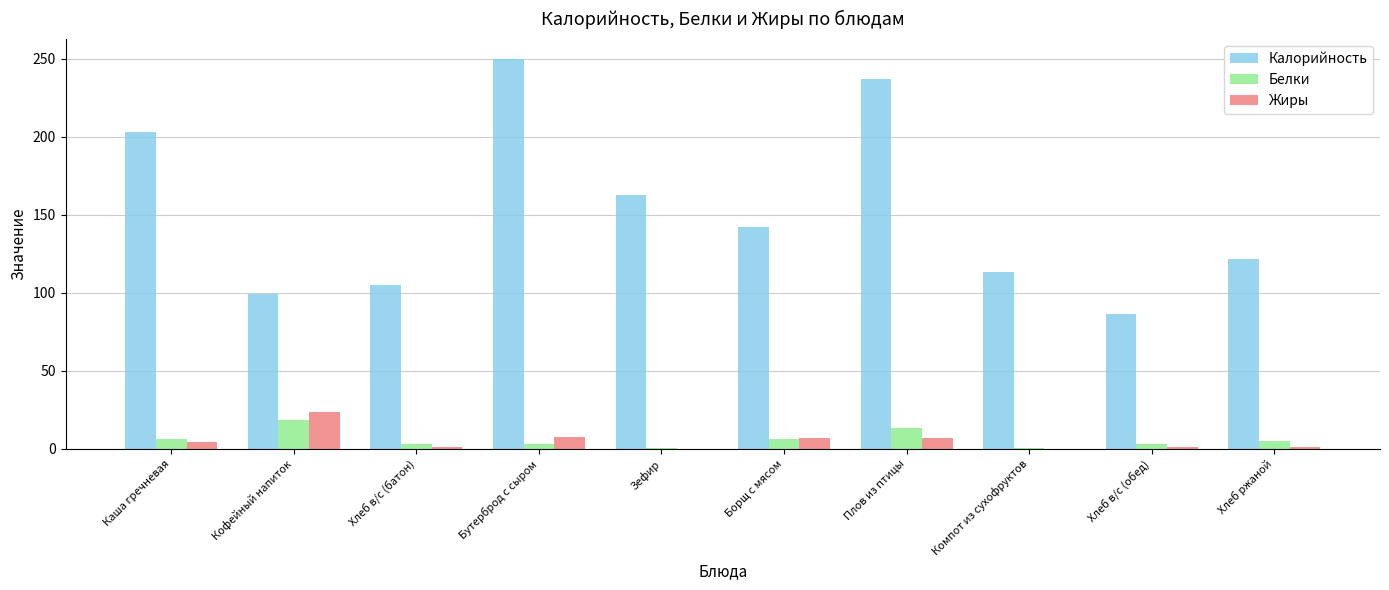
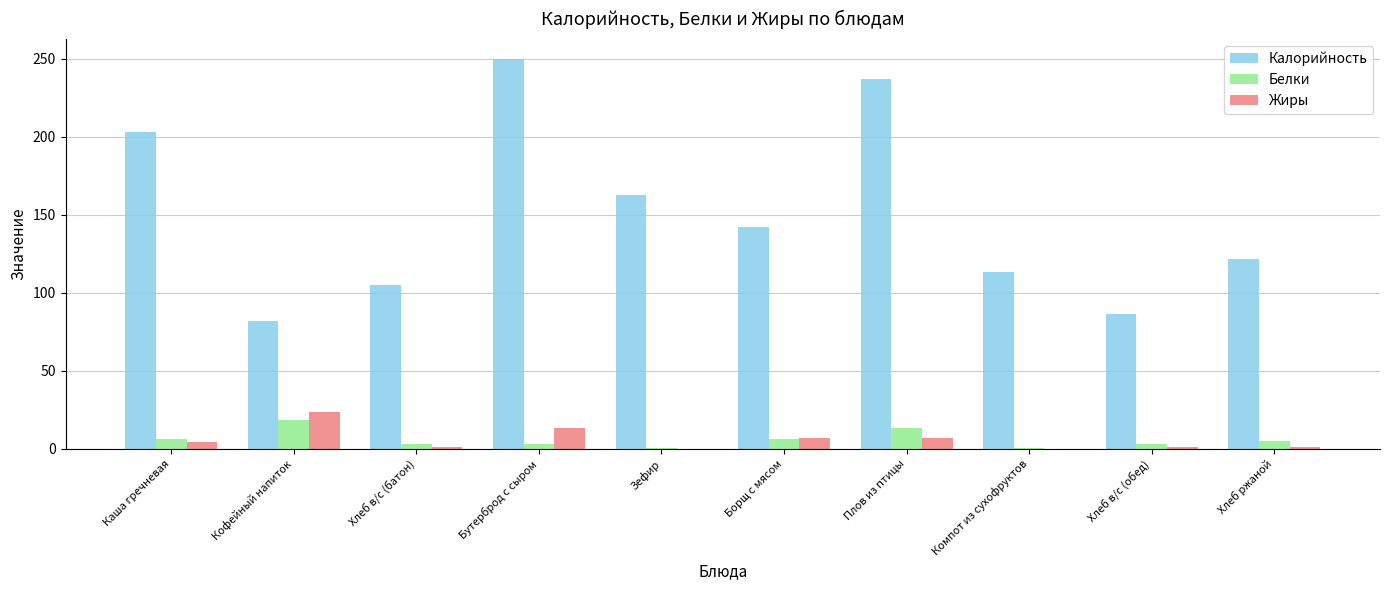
  {
    "Калорийность": {
      "Каша гречневая": 203,
-     "Кофейный напиток": 99,
+     "Кофейный напиток": 82,
      "Хлеб в/с (батон)": 105,
      "Бутерброд с сыром": 250,
      "Зефир": 163,
      "Борщ с мясом": 142,
      "Плов из птицы": 237,
      "Компот из сухофруктов": 113,
      "Хлеб в/с (обед)": 86,
      "Хлеб ржаной": 122
    },
    "Белки": {
      "Каша гречневая": 6,
      "Кофейный напиток": 18,
      "Хлеб в/с (батон)": 3,
      "Бутерброд с сыром": 3,
      "Борщ с мясом": 6,
      "Плов из птицы": 14,
      "Хлеб в/с (обед)": 3,
      "Хлеб ржаной": 5
    },
    "Жиры": {
      "Каша гречневая": 4,
      "Кофейный напиток": 24,
-     "Бутерброд с сыром": 7,
+     "Бутерброд с сыром": 13,
      "Борщ с мясом": 7,
      "Плов из птицы": 7
    }
  }
